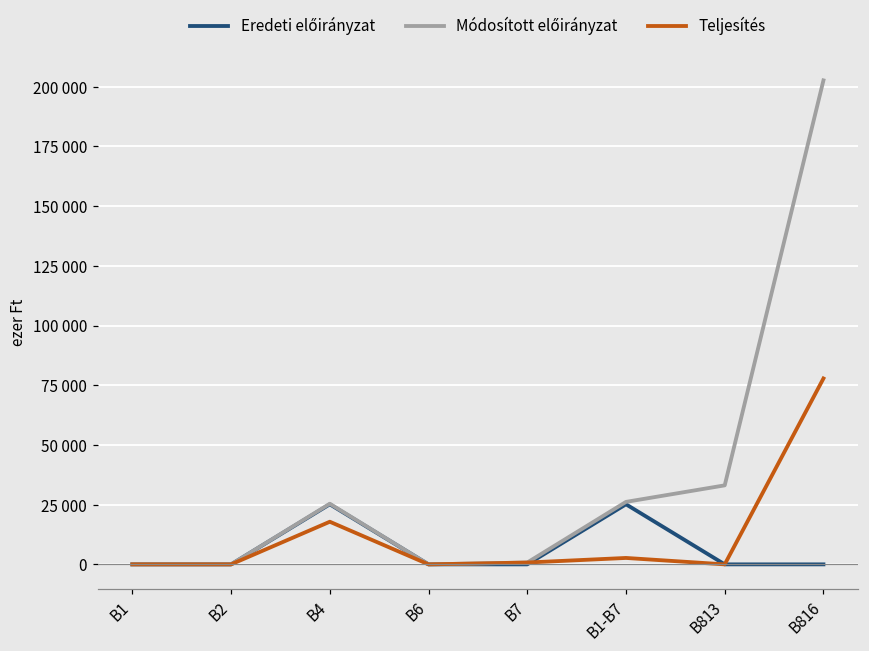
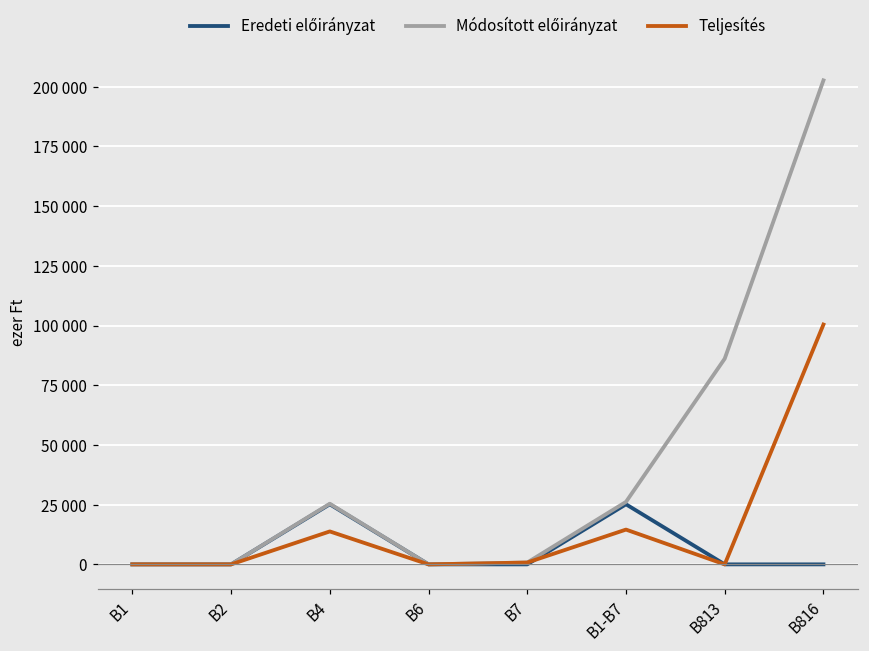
  {
    "Eredeti előirányzat": {
      "B816": 0
    },
    "Módosított előirányzat": {
-     "B813": 33000,
+     "B813": 86000,
      "B816": 203000
    },
    "Teljesítés": {
-     "B4": 18000,
-     "B1-B7": 3000,
-     "B816": 78000
+     "B4": 14000,
+     "B1-B7": 15000,
+     "B816": 100000
    }
  }
